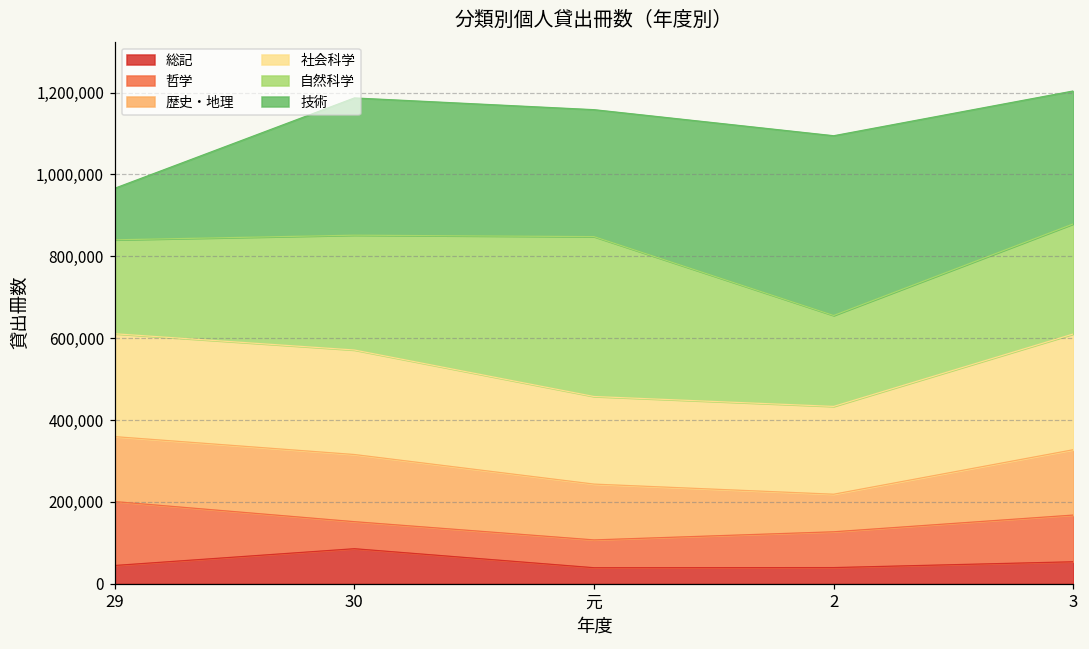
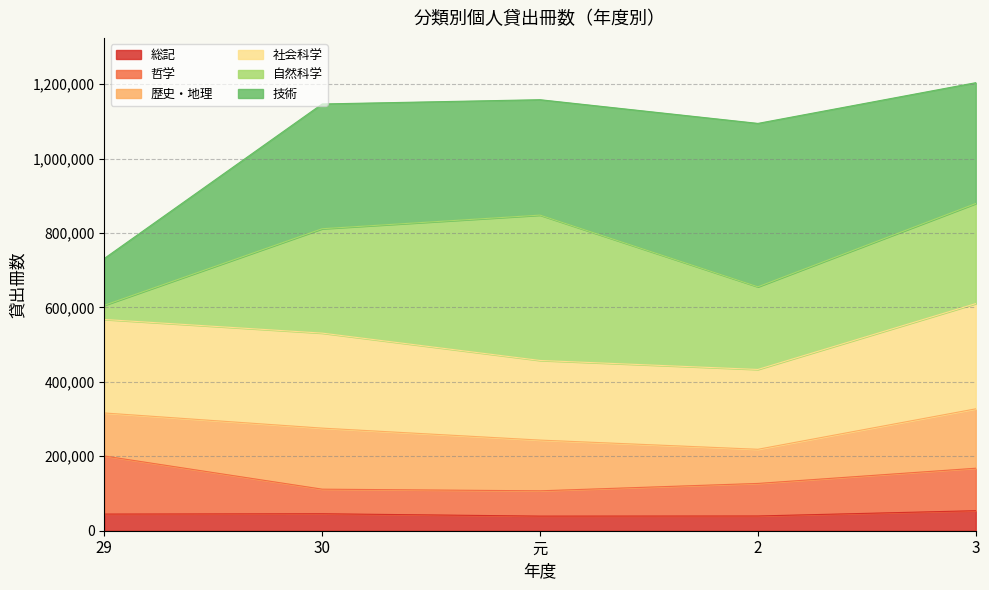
  {
    "総記": {
      "29": "40,000",
-     "30": "90,000",
+     "30": "50,000",
      "元": "40,000",
      "2": "40,000",
      "3": "50,000"
    },
    "哲学": {
      "29": "160,000",
      "30": "70,000",
      "元": "70,000",
      "2": "90,000",
      "3": "110,000"
    },
    "歴史・地理": {
-     "29": "160,000",
+     "29": "120,000",
      "30": "160,000",
      "元": "140,000",
      "2": "90,000",
      "3": "160,000"
    },
    "社会科学": {
      "29": "250,000",
      "30": "260,000",
      "元": "210,000",
      "2": "210,000",
      "3": "280,000"
    },
    "自然科学": {
-     "29": "230,000",
+     "29": "40,000",
      "30": "280,000",
      "元": "390,000",
      "2": "220,000",
      "3": "270,000"
    },
    "技術": {
      "29": "130,000",
      "元": "310,000",
      "2": "440,000",
      "3": "320,000"
    }
  }
